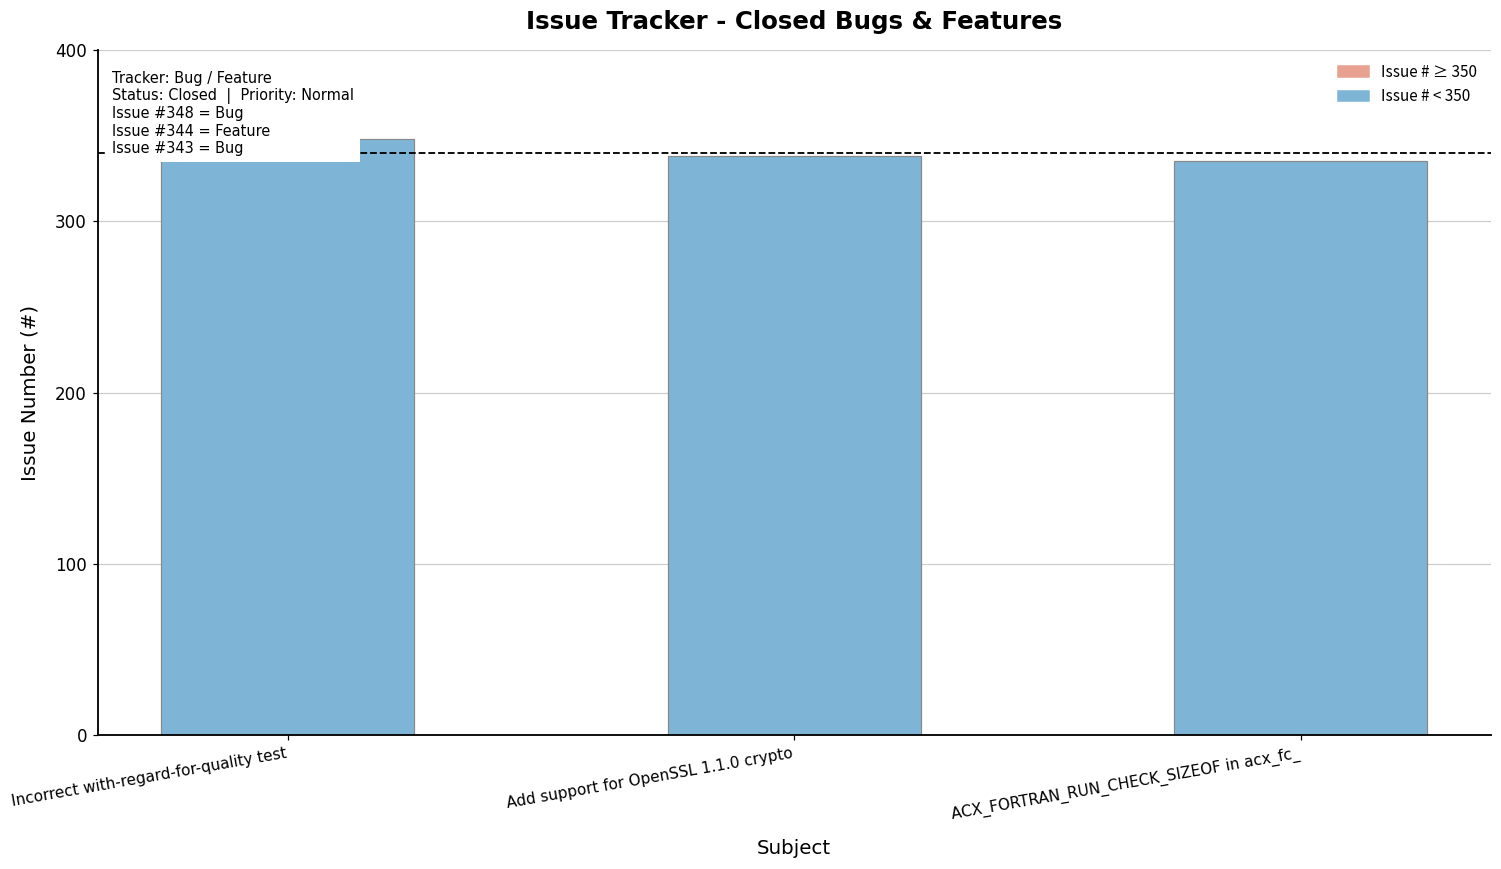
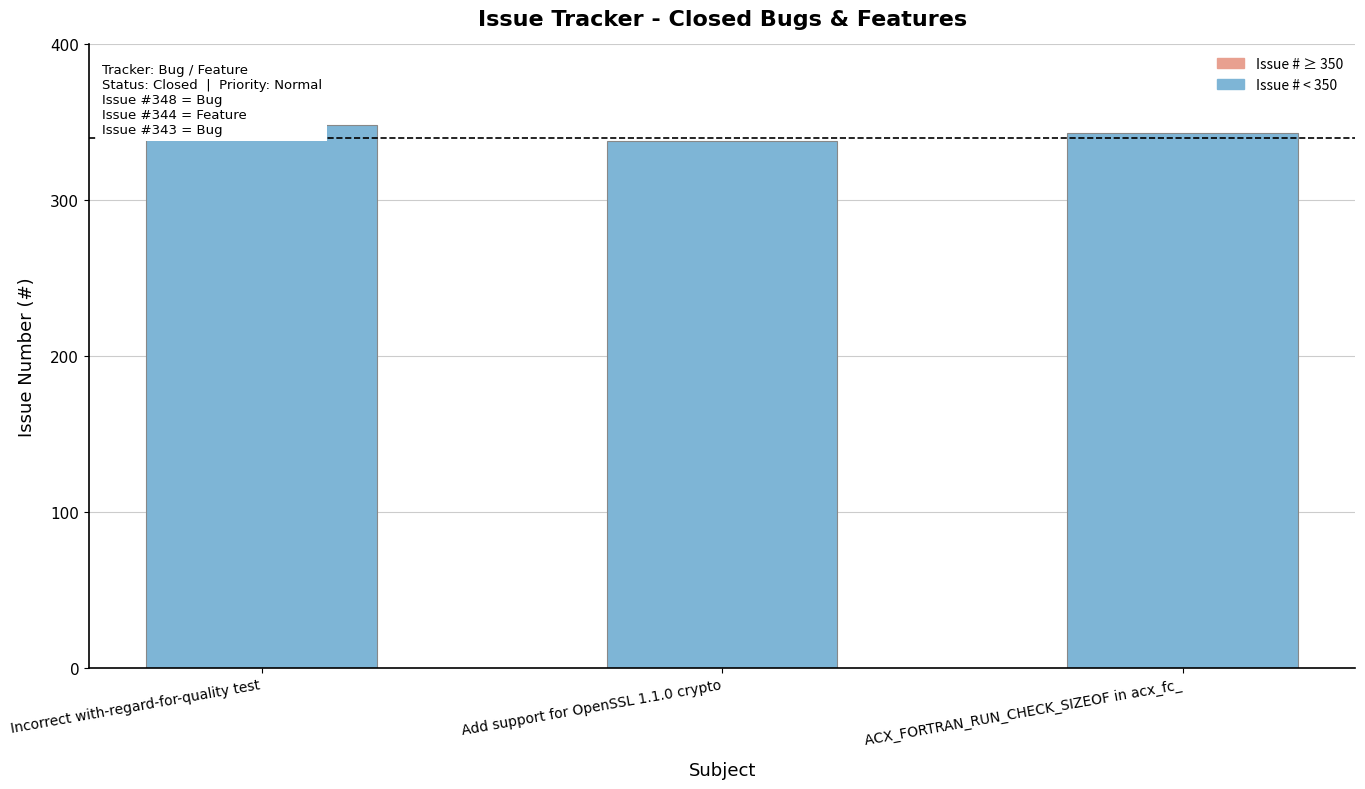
  {
    "Add support for OpenSSL 1.1.0 crypto": 338,
-   "ACX_FORTRAN_RUN_CHECK_SIZEOF in acx_fc_": 335
+   "ACX_FORTRAN_RUN_CHECK_SIZEOF in acx_fc_": 343
  }
